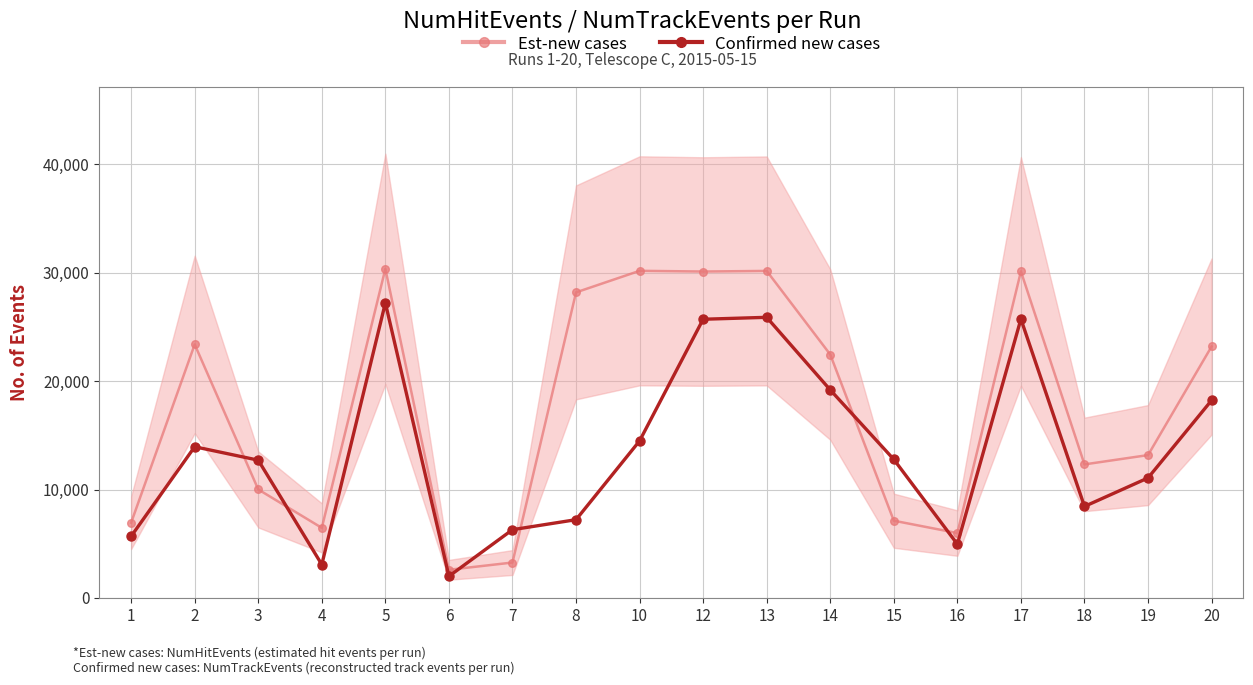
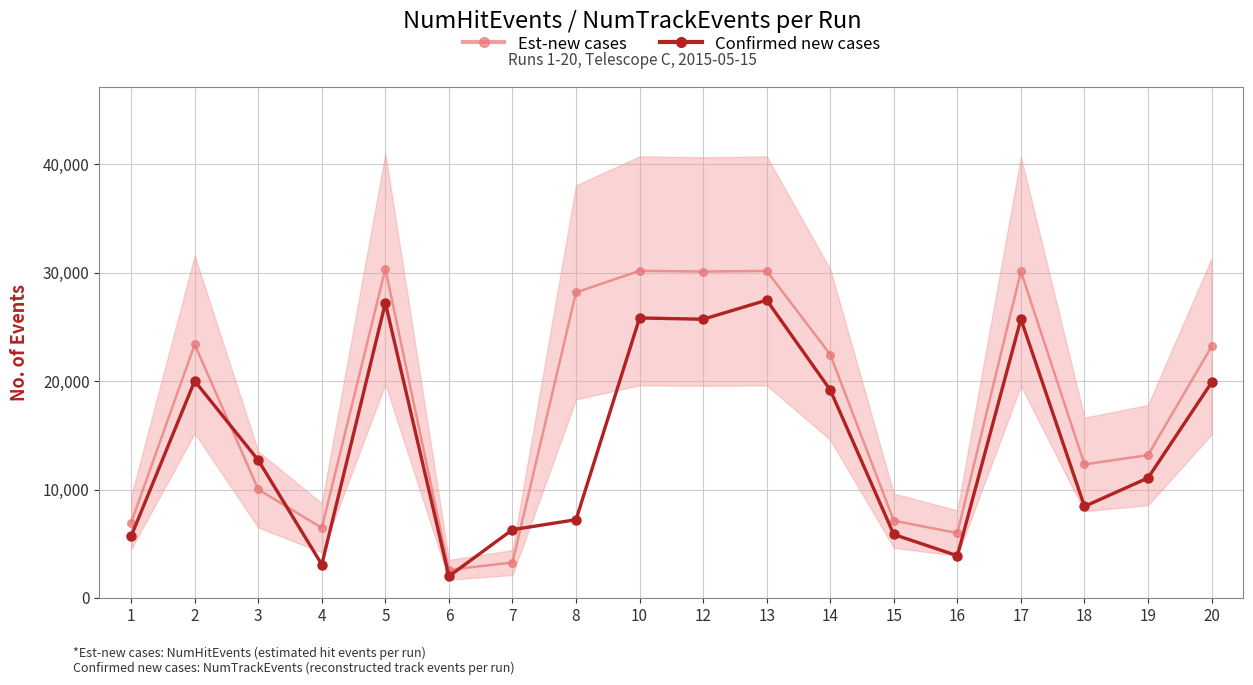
  {
    "Confirmed new cases": {
      "1": "5,700",
-     "2": "13,900",
+     "2": "20,000",
      "3": "12,700",
      "4": "3,100",
      "5": "27,200",
      "6": "2,000",
      "7": "6,300",
      "8": "7,200",
-     "10": "14,500",
+     "10": "25,800",
      "12": "25,700",
-     "13": "25,900",
+     "13": "27,500",
      "14": "19,200",
-     "15": "12,800",
-     "16": "5,000",
+     "15": "5,900",
+     "16": "3,900",
      "17": "25,700",
      "18": "8,400",
      "19": "11,100",
-     "20": "18,200"
+     "20": "19,900"
    }
  }
